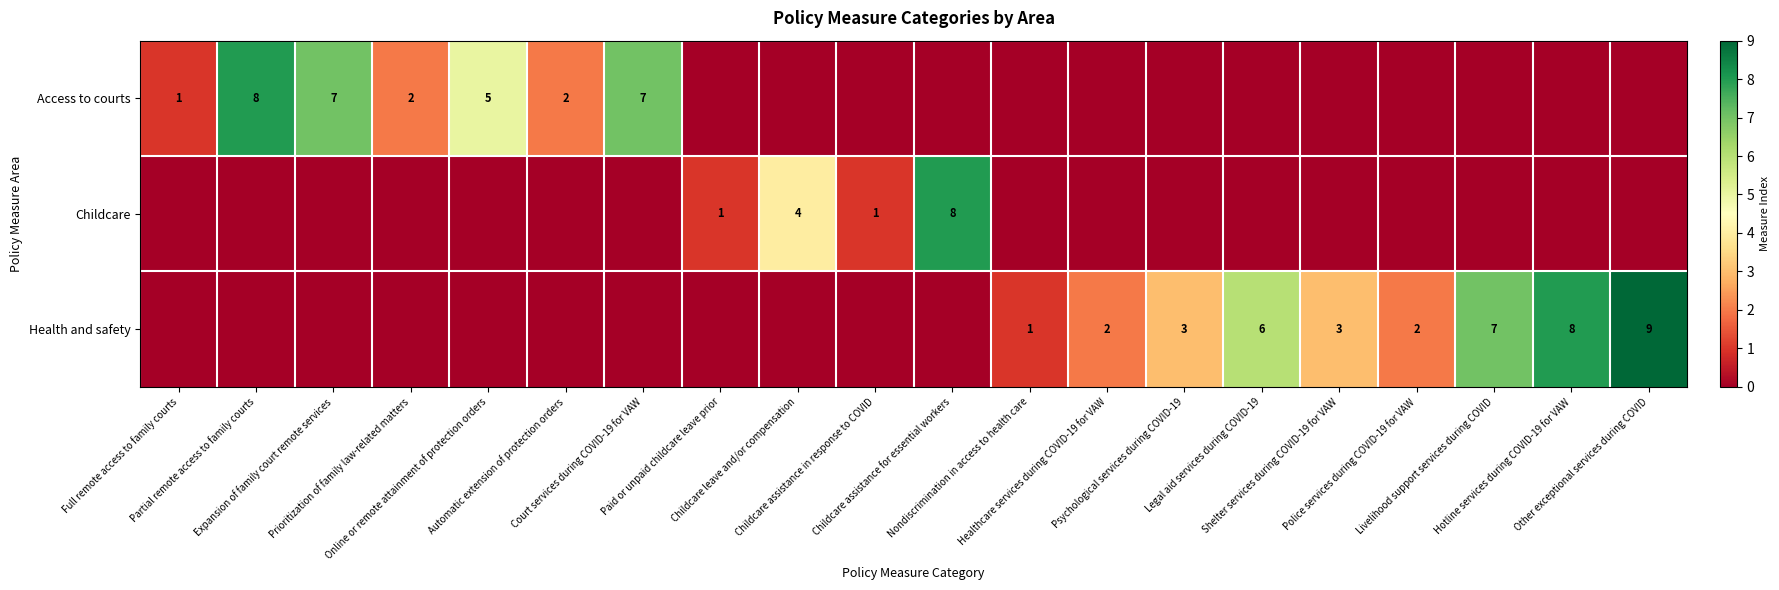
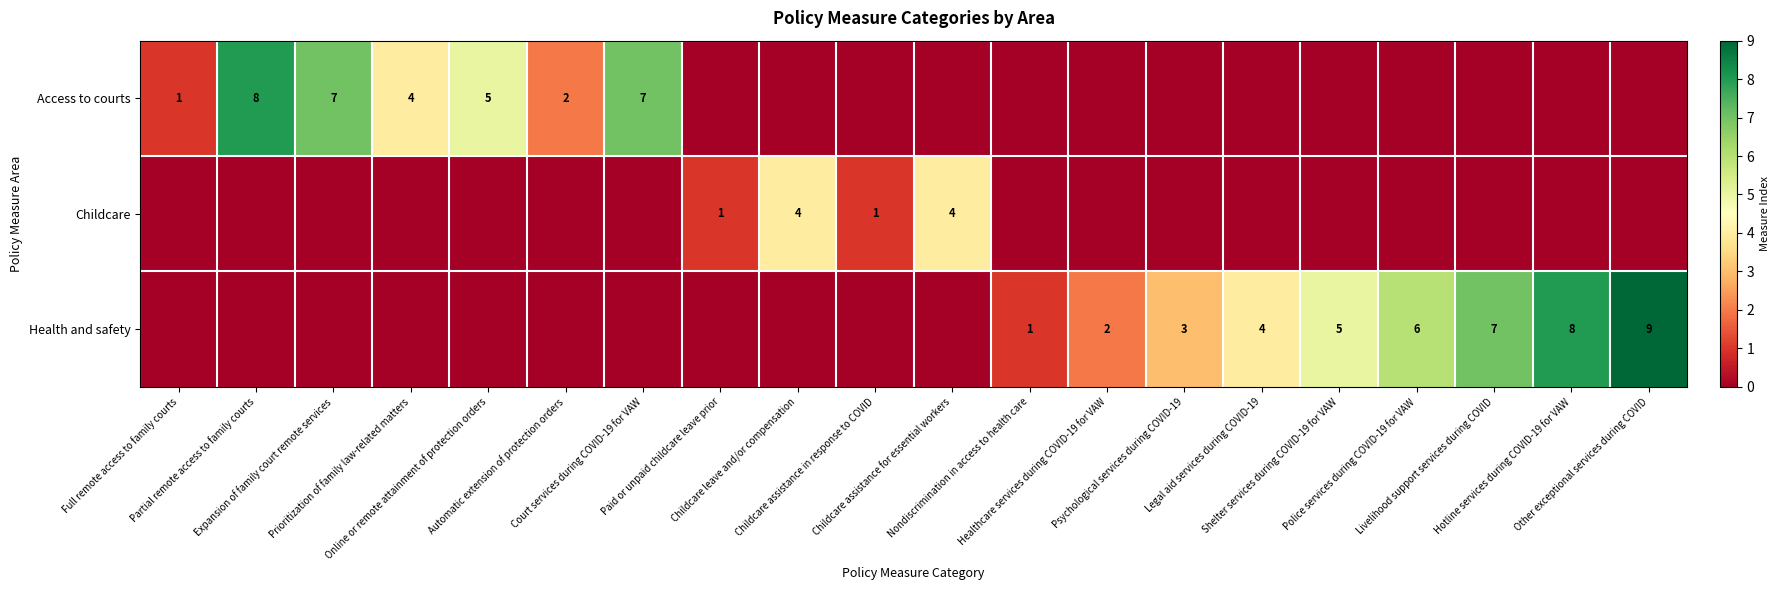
  {
    "Access to courts": {
      "Full remote access to family courts": 1,
      "Partial remote access to family courts": 8,
      "Expansion of family court remote services": 7,
-     "Prioritization of family law-related matters": 2,
+     "Prioritization of family law-related matters": 4,
      "Online or remote attainment of protection orders": 5,
      "Automatic extension of protection orders": 2,
      "Court services during COVID-19 for VAW": 7
    },
    "Childcare": {
      "Paid or unpaid childcare leave prior": 1,
      "Childcare leave and/or compensation": 4,
      "Childcare assistance in response to COVID": 1,
-     "Childcare assistance for essential workers": 8
+     "Childcare assistance for essential workers": 4
    },
    "Health and safety": {
      "Nondiscrimination in access to health care": 1,
      "Healthcare services during COVID-19 for VAW": 2,
      "Psychological services during COVID-19": 3,
-     "Legal aid services during COVID-19": 6,
-     "Shelter services during COVID-19 for VAW": 3,
-     "Police services during COVID-19 for VAW": 2,
+     "Legal aid services during COVID-19": 4,
+     "Shelter services during COVID-19 for VAW": 5,
+     "Police services during COVID-19 for VAW": 6,
      "Livelihood support services during COVID": 7,
      "Hotline services during COVID-19 for VAW": 8,
      "Other exceptional services during COVID": 9
    }
  }
